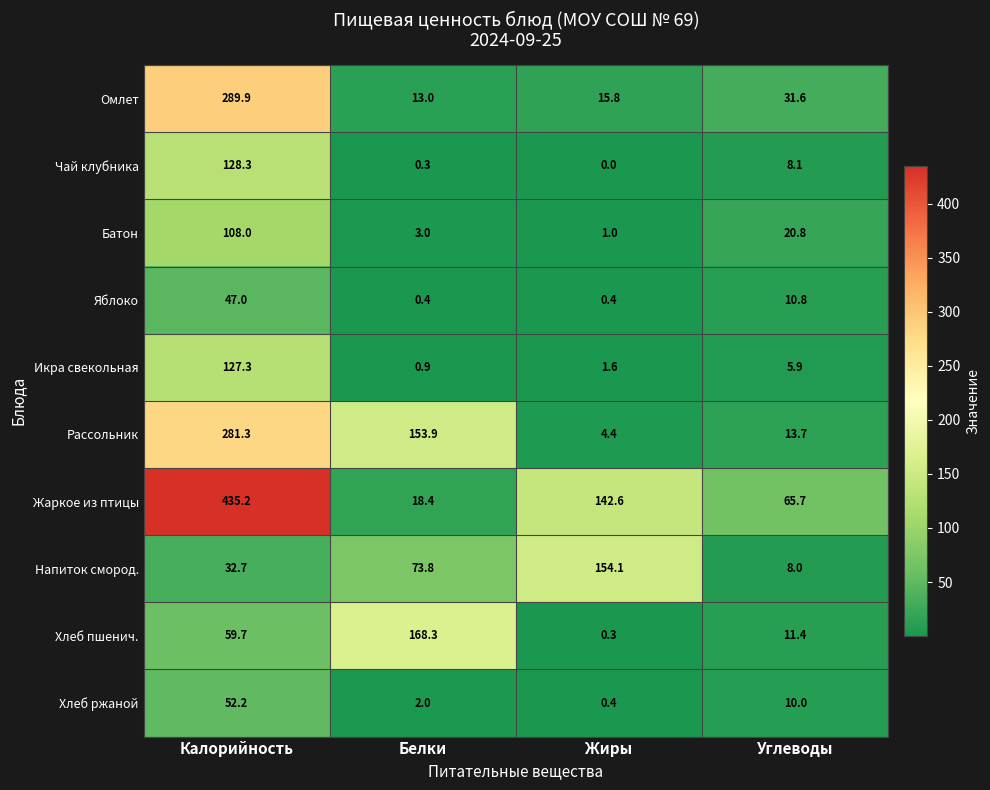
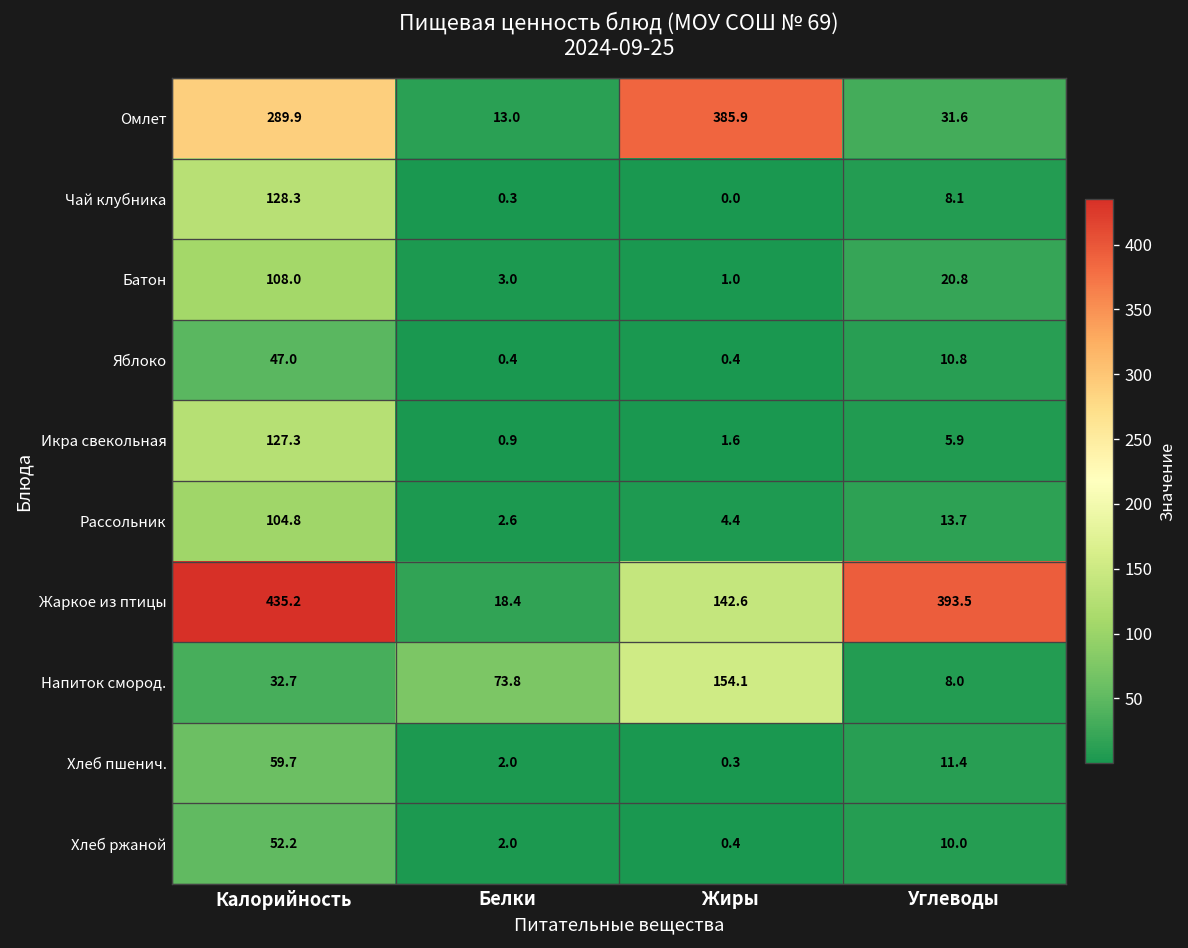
  {
    "Омлет": {
      "Калорийность": 289.9,
      "Белки": 13.0,
-     "Жиры": 15.8,
+     "Жиры": 385.9,
      "Углеводы": 31.6
    },
    "Чай клубника": {
      "Калорийность": 128.3,
      "Белки": 0.3,
      "Жиры": 0.0,
      "Углеводы": 8.1
    },
    "Батон": {
      "Калорийность": 108.0,
      "Белки": 3.0,
      "Жиры": 1.0,
      "Углеводы": 20.8
    },
    "Яблоко": {
      "Калорийность": 47.0,
      "Белки": 0.4,
      "Жиры": 0.4,
      "Углеводы": 10.8
    },
    "Икра свекольная": {
      "Калорийность": 127.3,
      "Белки": 0.9,
      "Жиры": 1.6,
      "Углеводы": 5.9
    },
    "Рассольник": {
-     "Калорийность": 281.3,
-     "Белки": 153.9,
+     "Калорийность": 104.8,
+     "Белки": 2.6,
      "Жиры": 4.4,
      "Углеводы": 13.7
    },
    "Жаркое из птицы": {
      "Калорийность": 435.2,
      "Белки": 18.4,
      "Жиры": 142.6,
-     "Углеводы": 65.7
+     "Углеводы": 393.5
    },
    "Напиток смород.": {
      "Калорийность": 32.7,
      "Белки": 73.8,
      "Жиры": 154.1,
      "Углеводы": 8.0
    },
    "Хлеб пшенич.": {
      "Калорийность": 59.7,
-     "Белки": 168.3,
+     "Белки": 2.0,
      "Жиры": 0.3,
      "Углеводы": 11.4
    },
    "Хлеб ржаной": {
      "Калорийность": 52.2,
      "Белки": 2.0,
      "Жиры": 0.4,
      "Углеводы": 10.0
    }
  }
